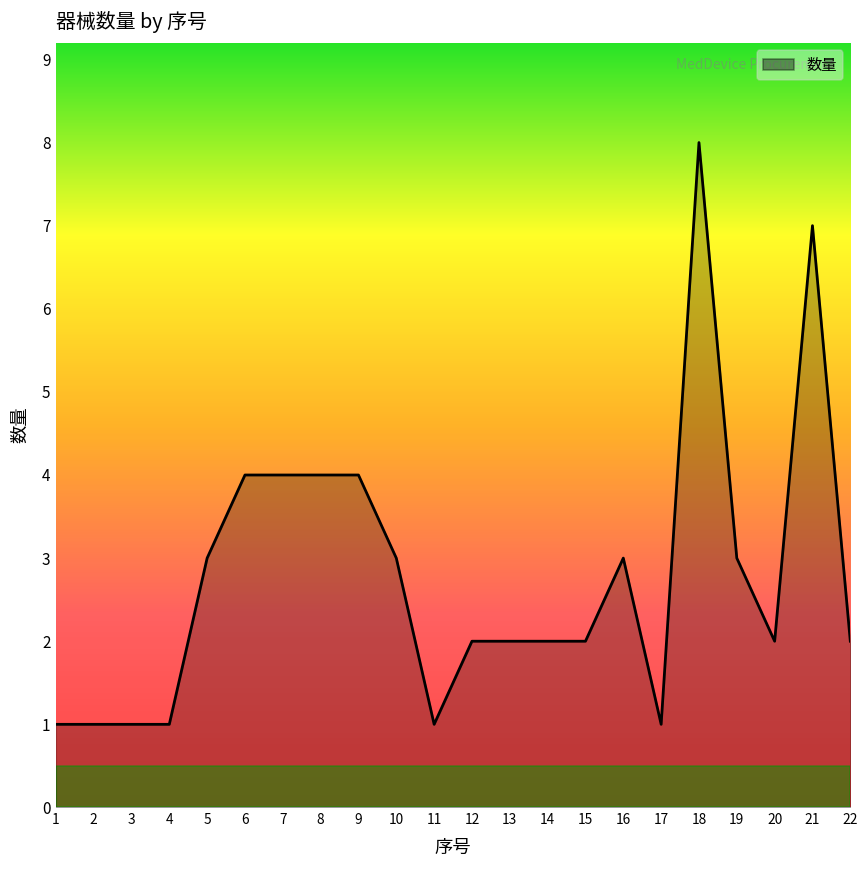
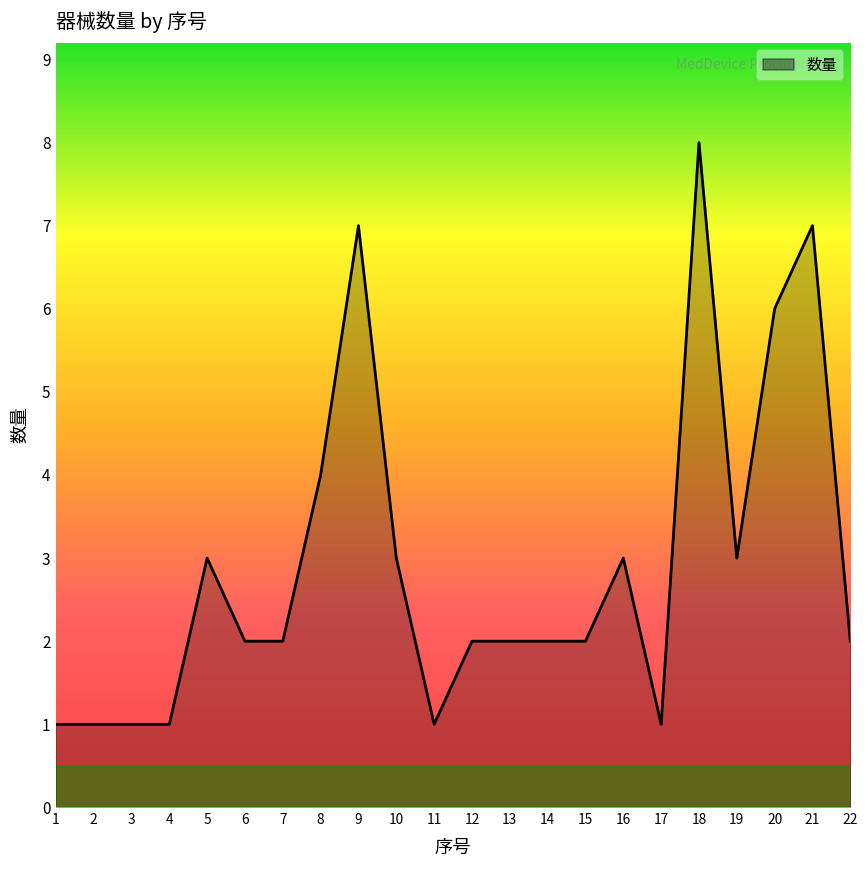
  {
    "1": 1,
    "2": 1,
    "3": 1,
    "4": 1,
    "5": 3,
-   "6": 4,
-   "7": 4,
+   "6": 2,
+   "7": 2,
    "8": 4,
-   "9": 4,
+   "9": 7,
    "10": 3,
    "11": 1,
    "12": 2,
    "13": 2,
    "14": 2,
    "15": 2,
    "16": 3,
    "17": 1,
    "18": 8,
    "19": 3,
-   "20": 2,
+   "20": 6,
    "21": 7,
    "22": 2
  }
